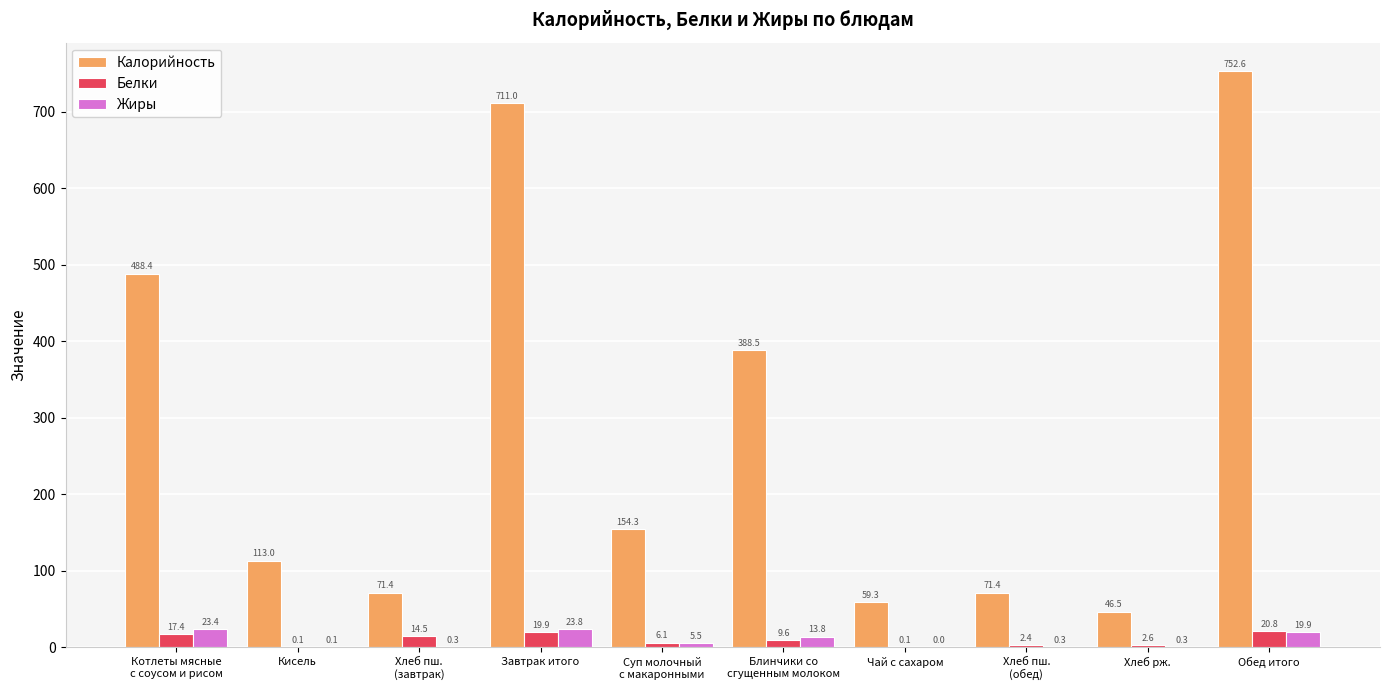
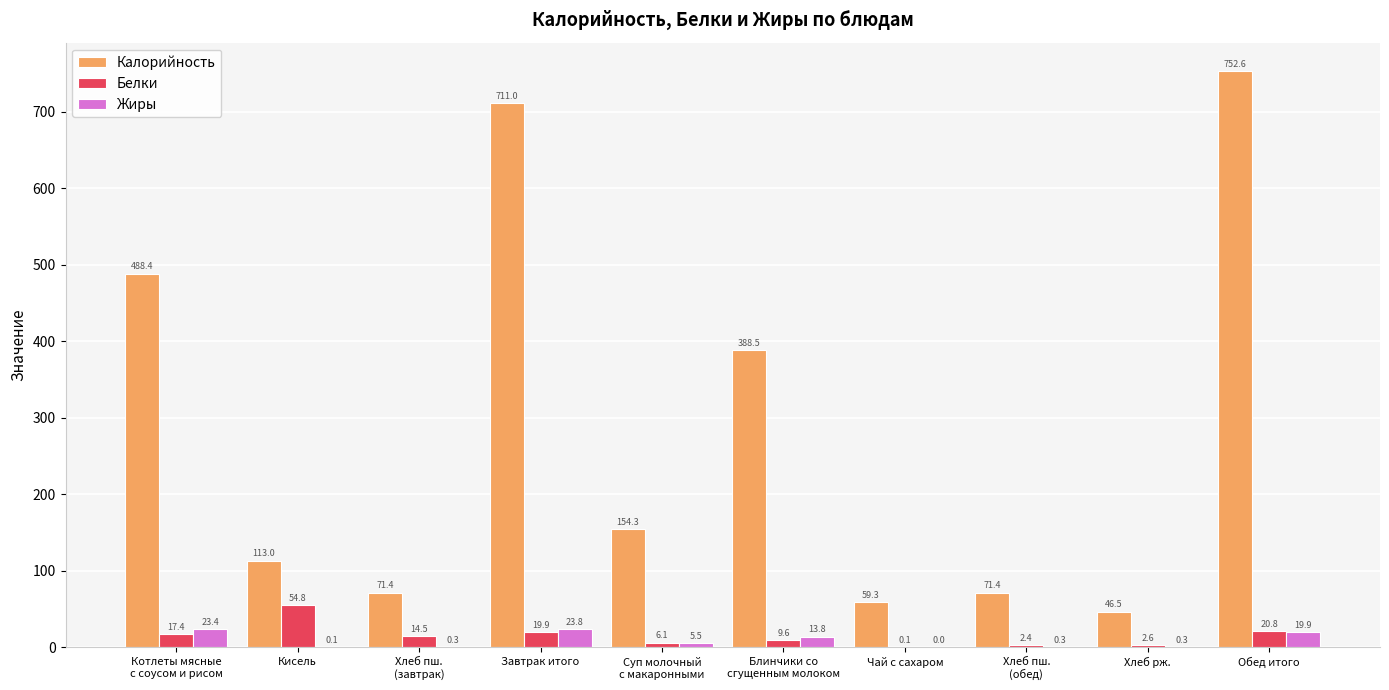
  {
    "Калорийность": {
      "Котлеты мясные с соусом и рисом": 488.4,
      "Кисель": 113.0,
      "Хлеб пш. (завтрак)": 71.4,
      "Завтрак итого": 711.0,
      "Суп молочный с макаронными": 154.3,
      "Блинчики со сгущенным молоком": 388.5,
      "Чай с сахаром": 59.3,
      "Хлеб пш. (обед)": 71.4,
      "Хлеб рж.": 46.5,
      "Обед итого": 752.6
    },
    "Белки": {
      "Котлеты мясные с соусом и рисом": 17.4,
-     "Кисель": 0.1,
+     "Кисель": 54.8,
      "Хлеб пш. (завтрак)": 14.5,
      "Завтрак итого": 19.9,
      "Суп молочный с макаронными": 6.1,
      "Блинчики со сгущенным молоком": 9.6,
      "Чай с сахаром": 0.1,
      "Хлеб пш. (обед)": 2.4,
      "Хлеб рж.": 2.6,
      "Обед итого": 20.8
    },
    "Жиры": {
      "Котлеты мясные с соусом и рисом": 23.4,
      "Кисель": 0.1,
      "Хлеб пш. (завтрак)": 0.3,
      "Завтрак итого": 23.8,
      "Суп молочный с макаронными": 5.5,
      "Блинчики со сгущенным молоком": 13.8,
      "Чай с сахаром": 0.0,
      "Хлеб пш. (обед)": 0.3,
      "Хлеб рж.": 0.3,
      "Обед итого": 19.9
    }
  }
